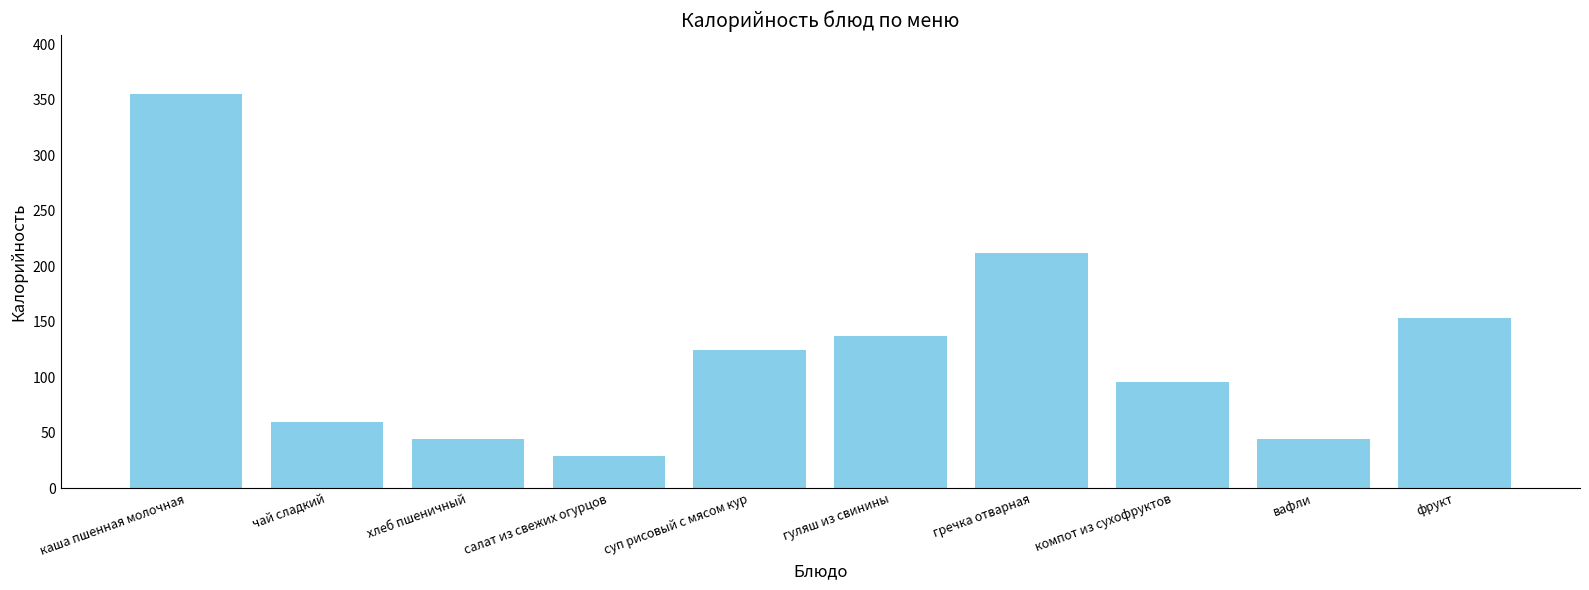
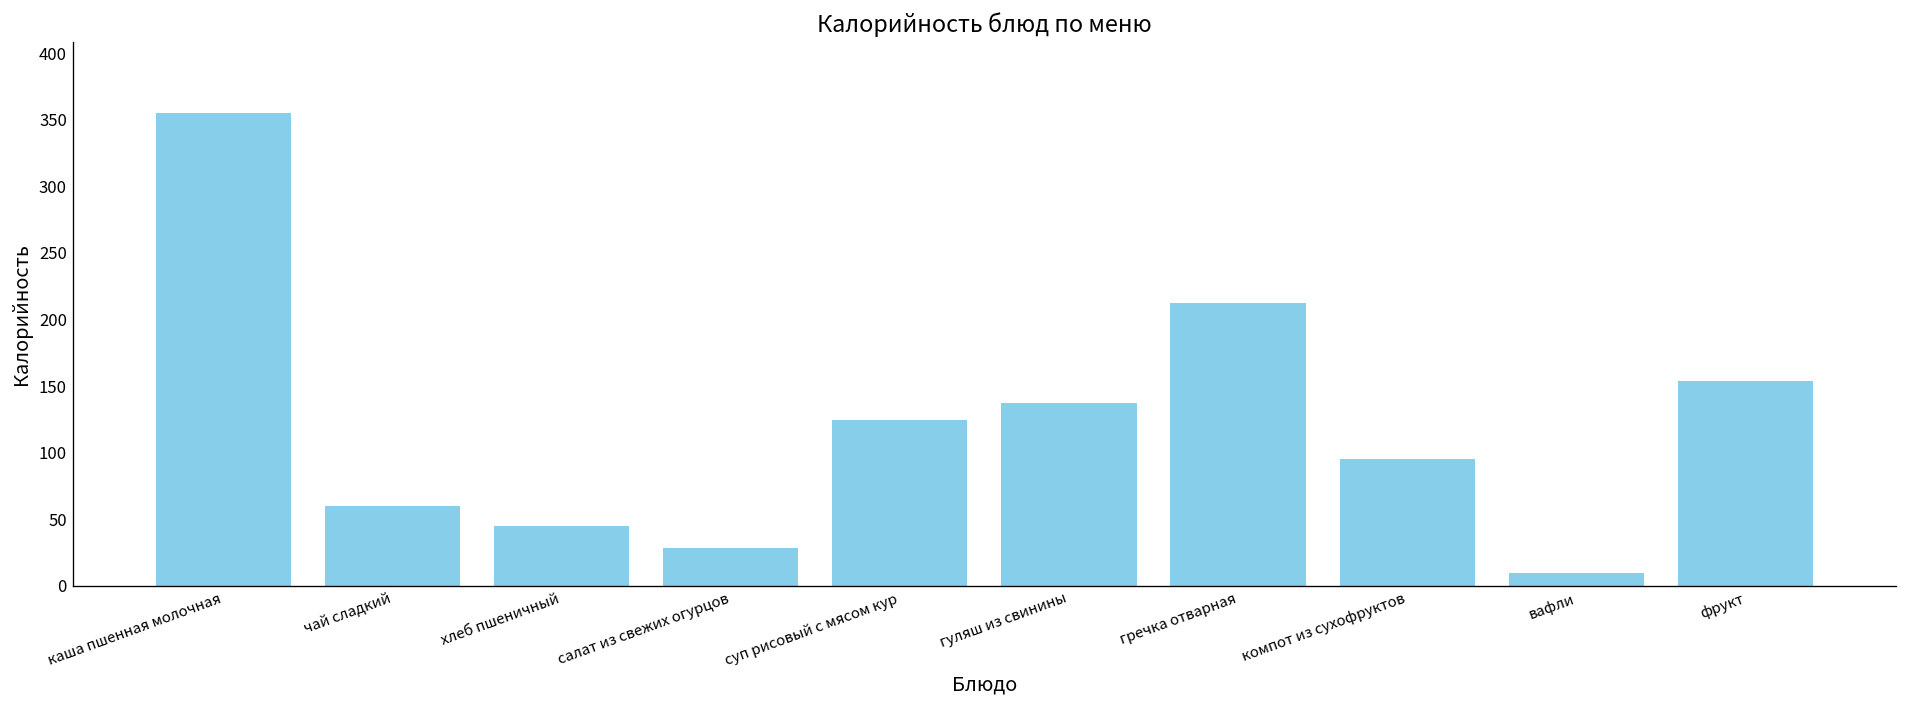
  {
    "каша пшенная молочная": 355,
    "чай сладкий": 60,
    "хлеб пшеничный": 45,
    "салат из свежих огурцов": 29,
    "суп рисовый с мясом кур": 125,
    "гуляш из свинины": 137,
    "гречка отварная": 212,
    "компот из сухофруктов": 95,
-   "вафли": 45,
+   "вафли": 10,
    "фрукт": 154
  }
